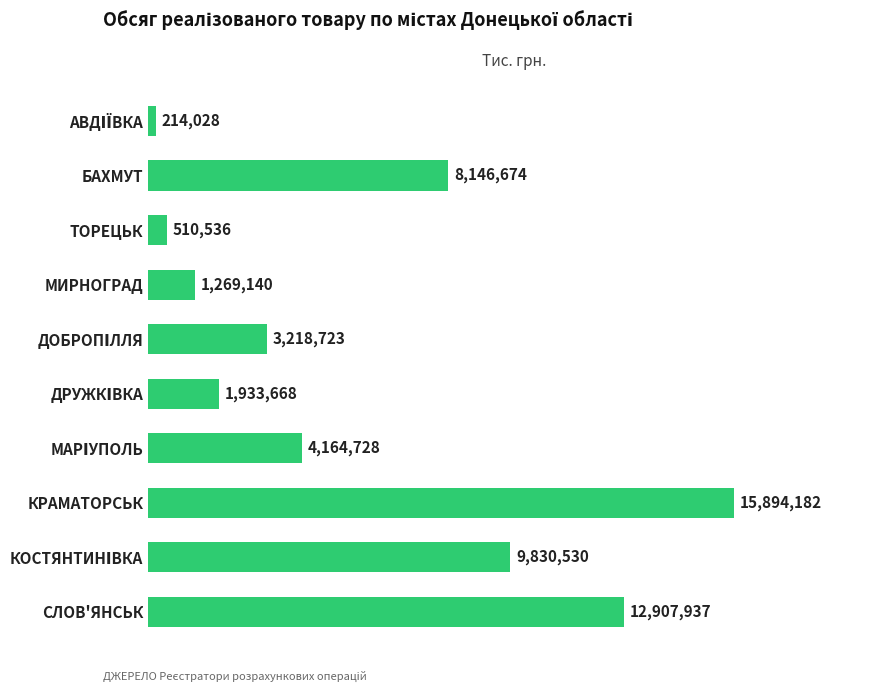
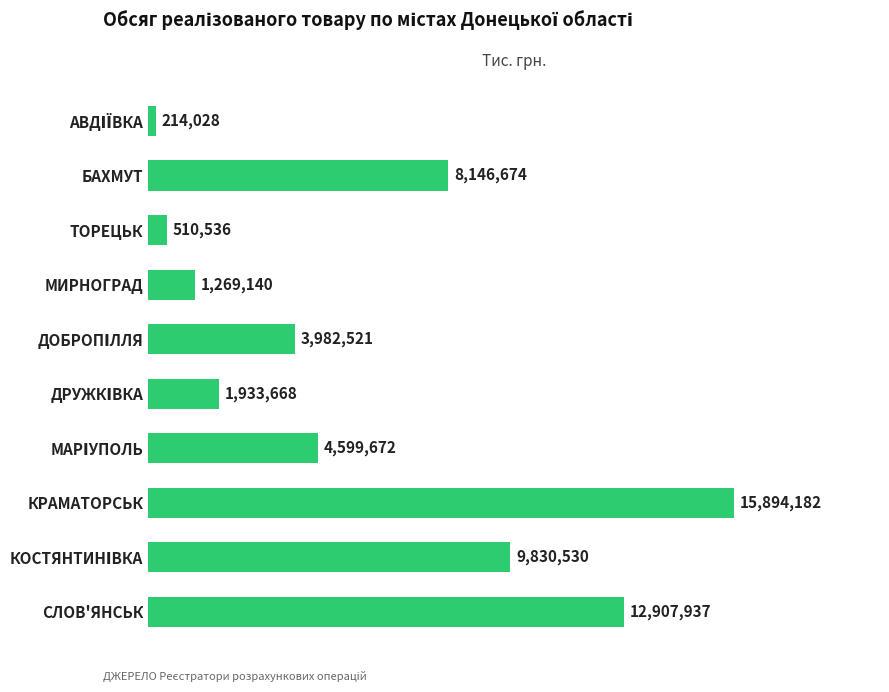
  {
    "АВДІЇВКА": "214,028",
    "БАХМУТ": "8,146,674",
    "ТОРЕЦЬК": "510,536",
    "МИРНОГРАД": "1,269,140",
-   "ДОБРОПІЛЛЯ": "3,218,723",
+   "ДОБРОПІЛЛЯ": "3,982,521",
    "ДРУЖКІВКА": "1,933,668",
-   "МАРІУПОЛЬ": "4,164,728",
+   "МАРІУПОЛЬ": "4,599,672",
    "КРАМАТОРСЬК": "15,894,182",
    "КОСТЯНТИНІВКА": "9,830,530",
    "СЛОВ'ЯНСЬК": "12,907,937"
  }
